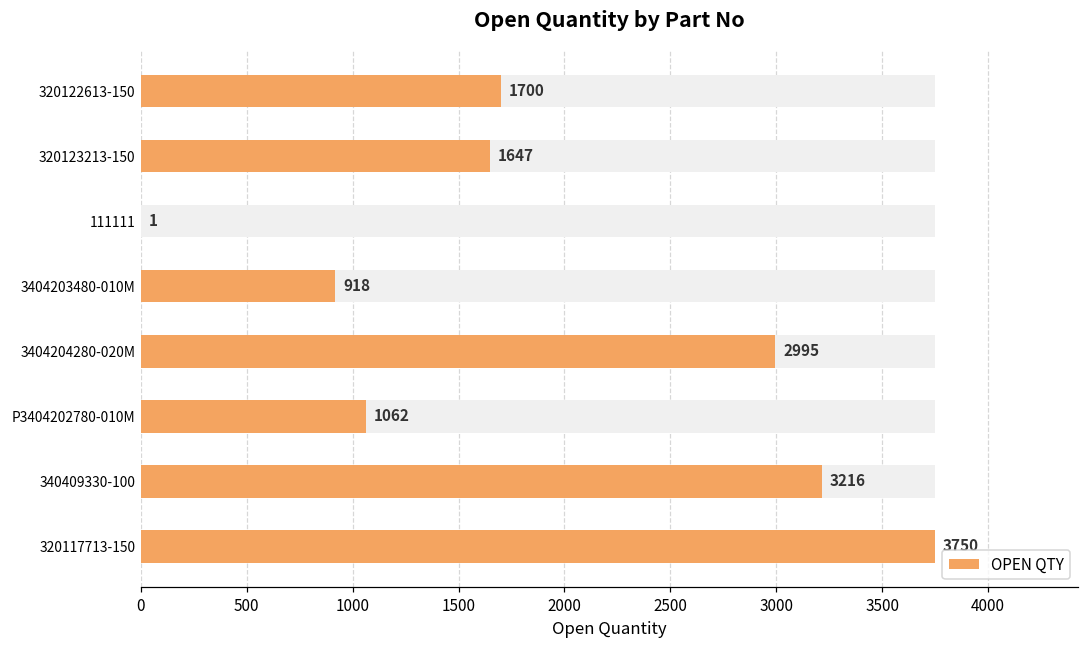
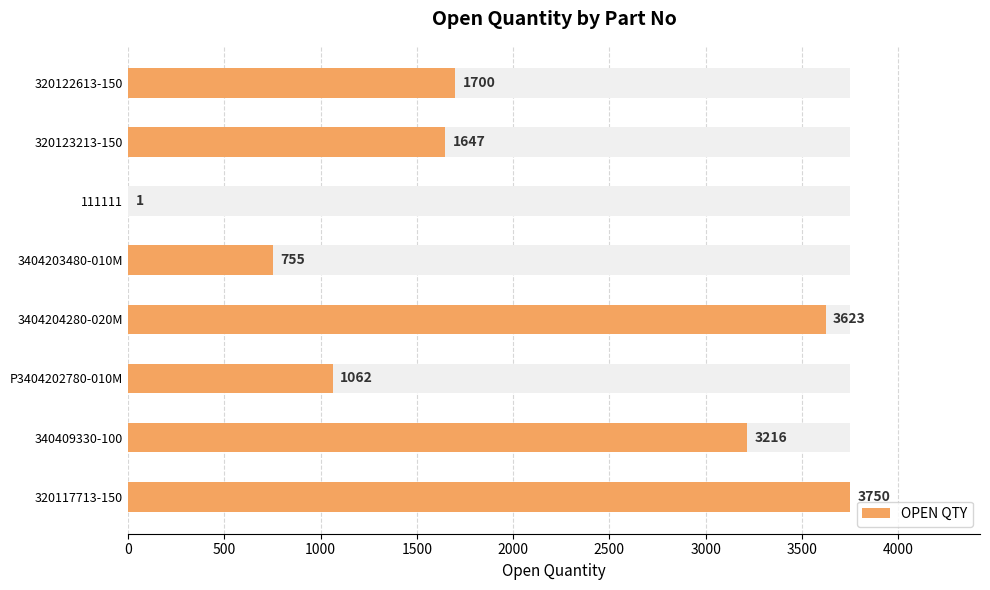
  {
    "OPEN QTY": {
      "111111": 1,
-     "3404203480-010M": 918,
-     "3404204280-020M": 2995
+     "3404203480-010M": 755,
+     "3404204280-020M": 3623
    }
  }
